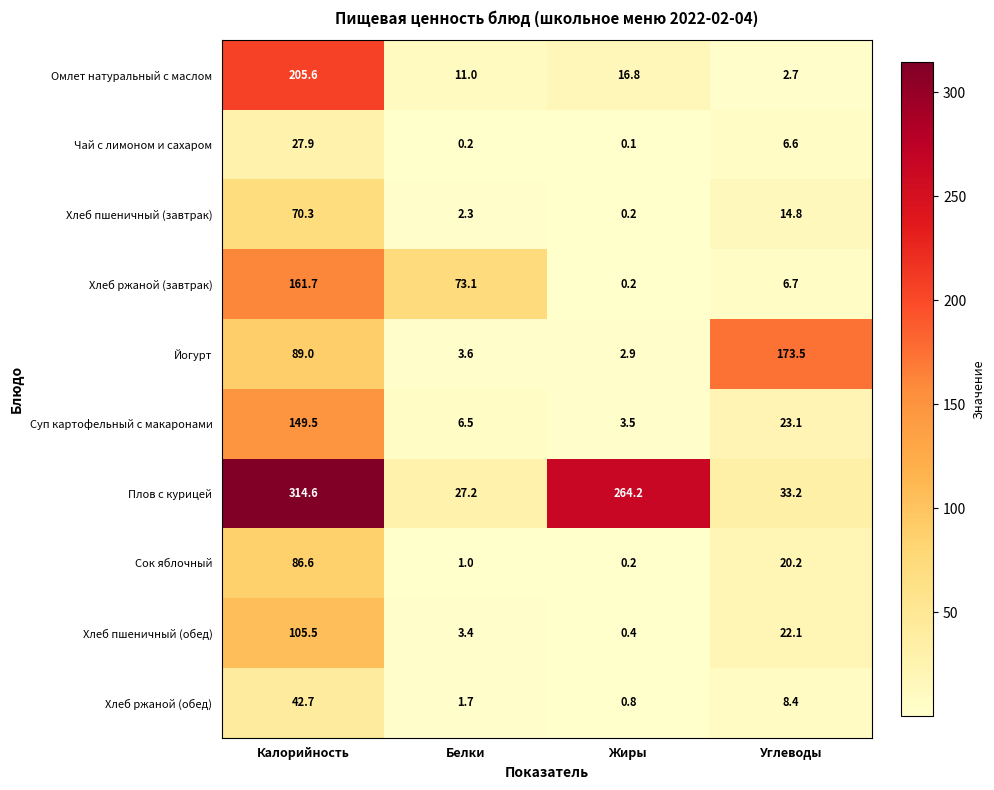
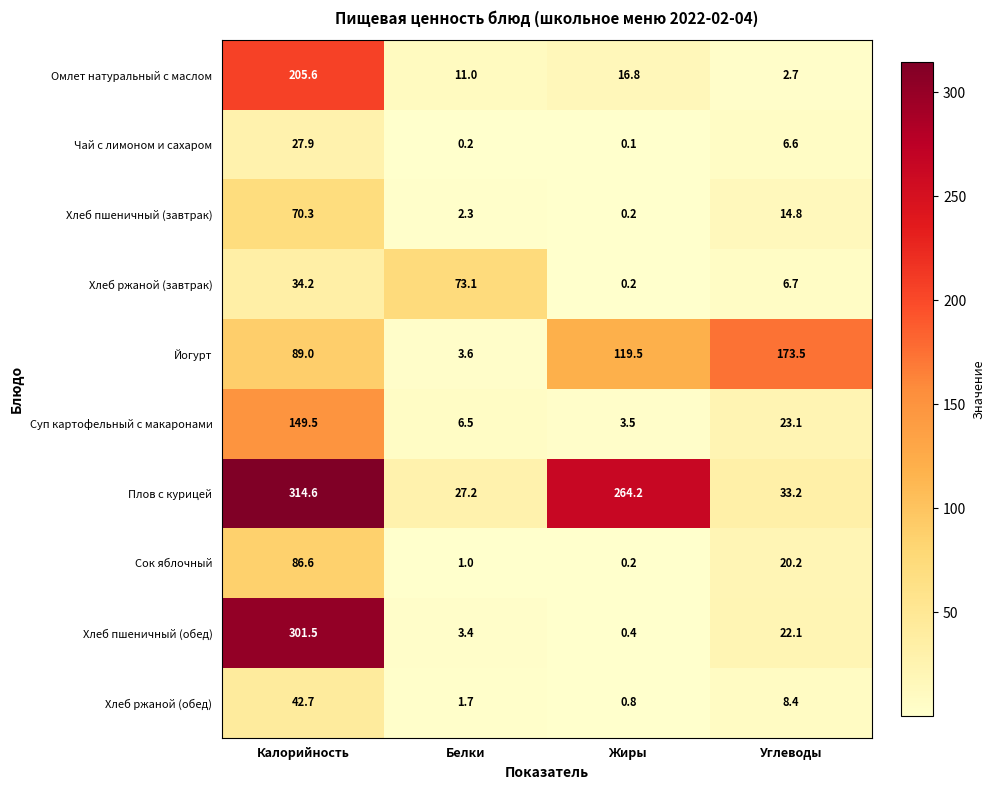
  {
    "Омлет натуральный с маслом": {
      "Калорийность": 205.6,
      "Белки": 11.0,
      "Жиры": 16.8,
      "Углеводы": 2.7
    },
    "Чай с лимоном и сахаром": {
      "Калорийность": 27.9,
      "Белки": 0.2,
      "Жиры": 0.1,
      "Углеводы": 6.6
    },
    "Хлеб пшеничный (завтрак)": {
      "Калорийность": 70.3,
      "Белки": 2.3,
      "Жиры": 0.2,
      "Углеводы": 14.8
    },
    "Хлеб ржаной (завтрак)": {
-     "Калорийность": 161.7,
+     "Калорийность": 34.2,
      "Белки": 73.1,
      "Жиры": 0.2,
      "Углеводы": 6.7
    },
    "Йогурт": {
      "Калорийность": 89.0,
      "Белки": 3.6,
-     "Жиры": 2.9,
+     "Жиры": 119.5,
      "Углеводы": 173.5
    },
    "Суп картофельный с макаронами": {
      "Калорийность": 149.5,
      "Белки": 6.5,
      "Жиры": 3.5,
      "Углеводы": 23.1
    },
    "Плов с курицей": {
      "Калорийность": 314.6,
      "Белки": 27.2,
      "Жиры": 264.2,
      "Углеводы": 33.2
    },
    "Сок яблочный": {
      "Калорийность": 86.6,
      "Белки": 1.0,
      "Жиры": 0.2,
      "Углеводы": 20.2
    },
    "Хлеб пшеничный (обед)": {
-     "Калорийность": 105.5,
+     "Калорийность": 301.5,
      "Белки": 3.4,
      "Жиры": 0.4,
      "Углеводы": 22.1
    },
    "Хлеб ржаной (обед)": {
      "Калорийность": 42.7,
      "Белки": 1.7,
      "Жиры": 0.8,
      "Углеводы": 8.4
    }
  }
